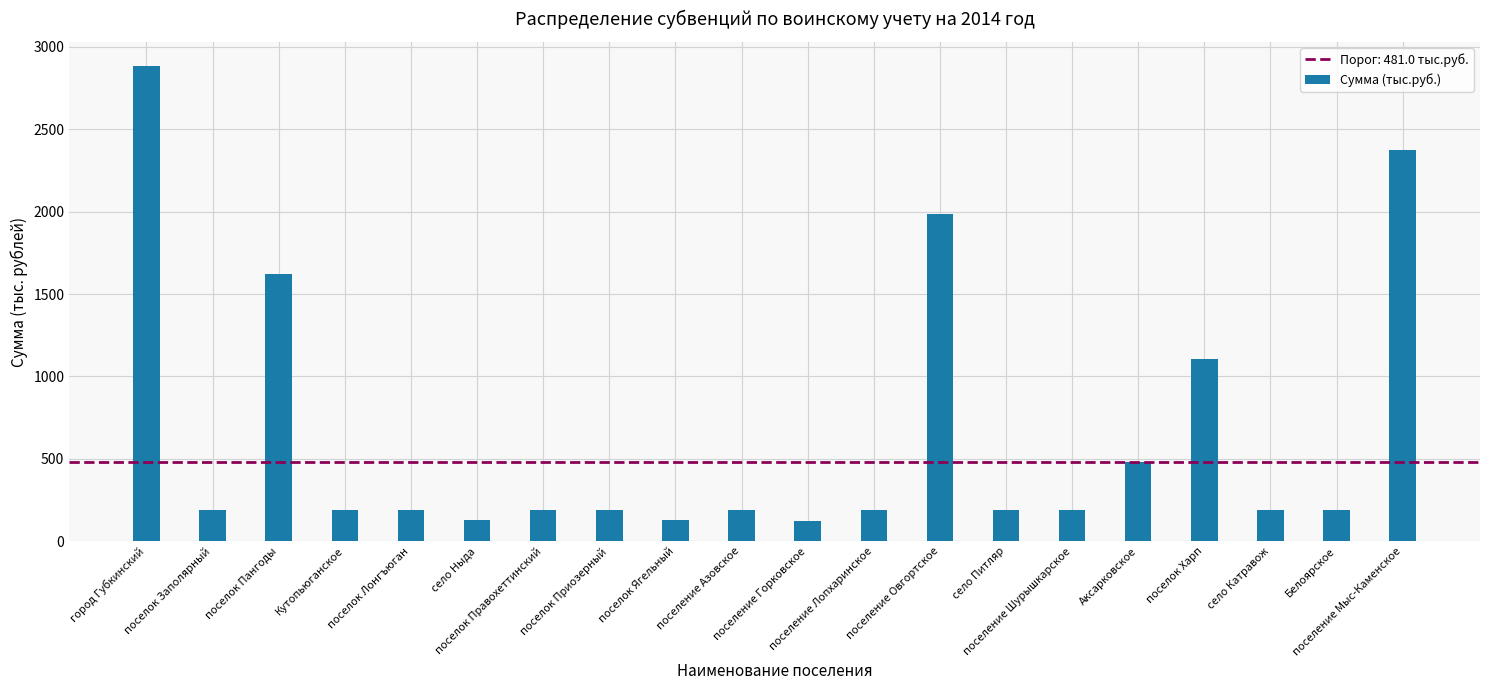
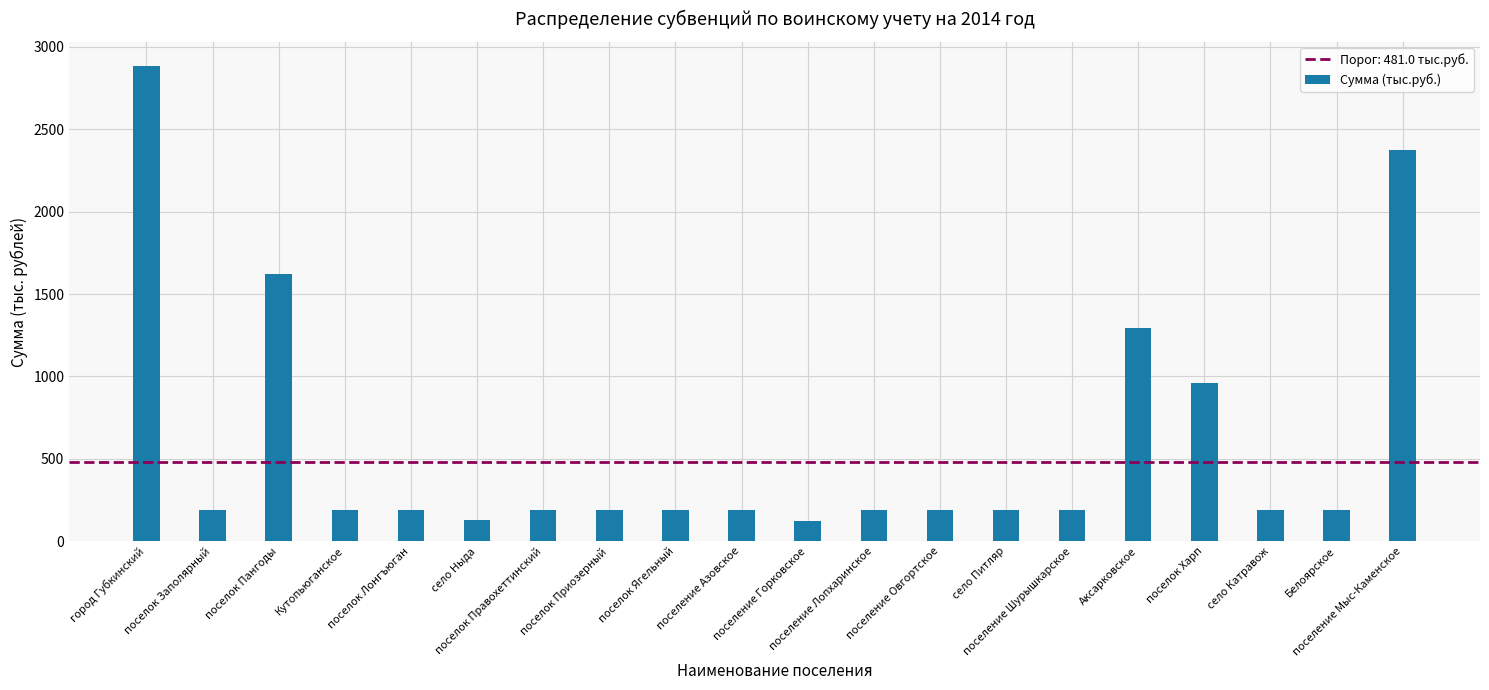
  {
    "город Губкинский": 2890,
    "поселок Заполярный": 190,
    "поселок Пангоды": 1620,
    "Кутопьюганское": 190,
    "поселок Лонгъюган": 190,
    "село Ныда": 130,
    "поселок Правохеттинский": 190,
    "поселок Приозерный": 190,
-   "поселок Ягельный": 130,
+   "поселок Ягельный": 190,
    "поселение Азовское": 190,
    "поселение Горковское": 120,
    "поселение Лопхаринское": 190,
-   "поселение Овгортское": 1990,
+   "поселение Овгортское": 190,
    "село Питляр": 190,
    "поселение Шурышкарское": 190,
-   "Аксарковское": 480,
-   "поселок Харп": 1100,
+   "Аксарковское": 1290,
+   "поселок Харп": 960,
    "село Катравож": 190,
    "Белоярское": 190,
    "поселение Мыс-Каменское": 2370
  }
